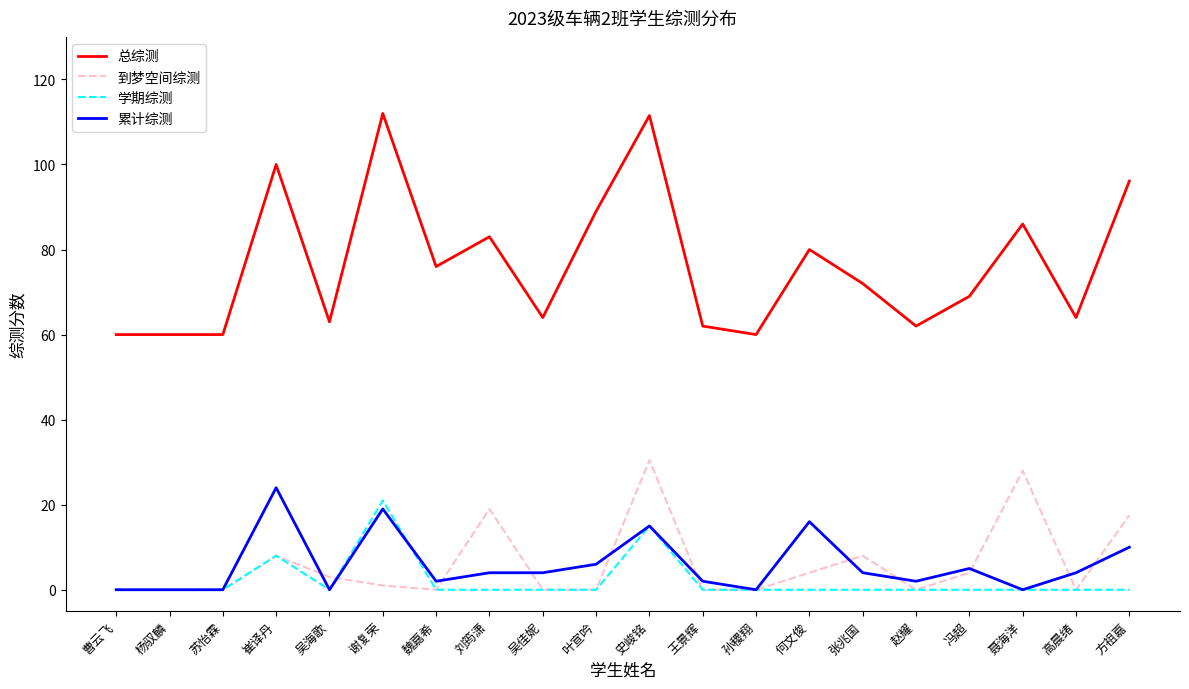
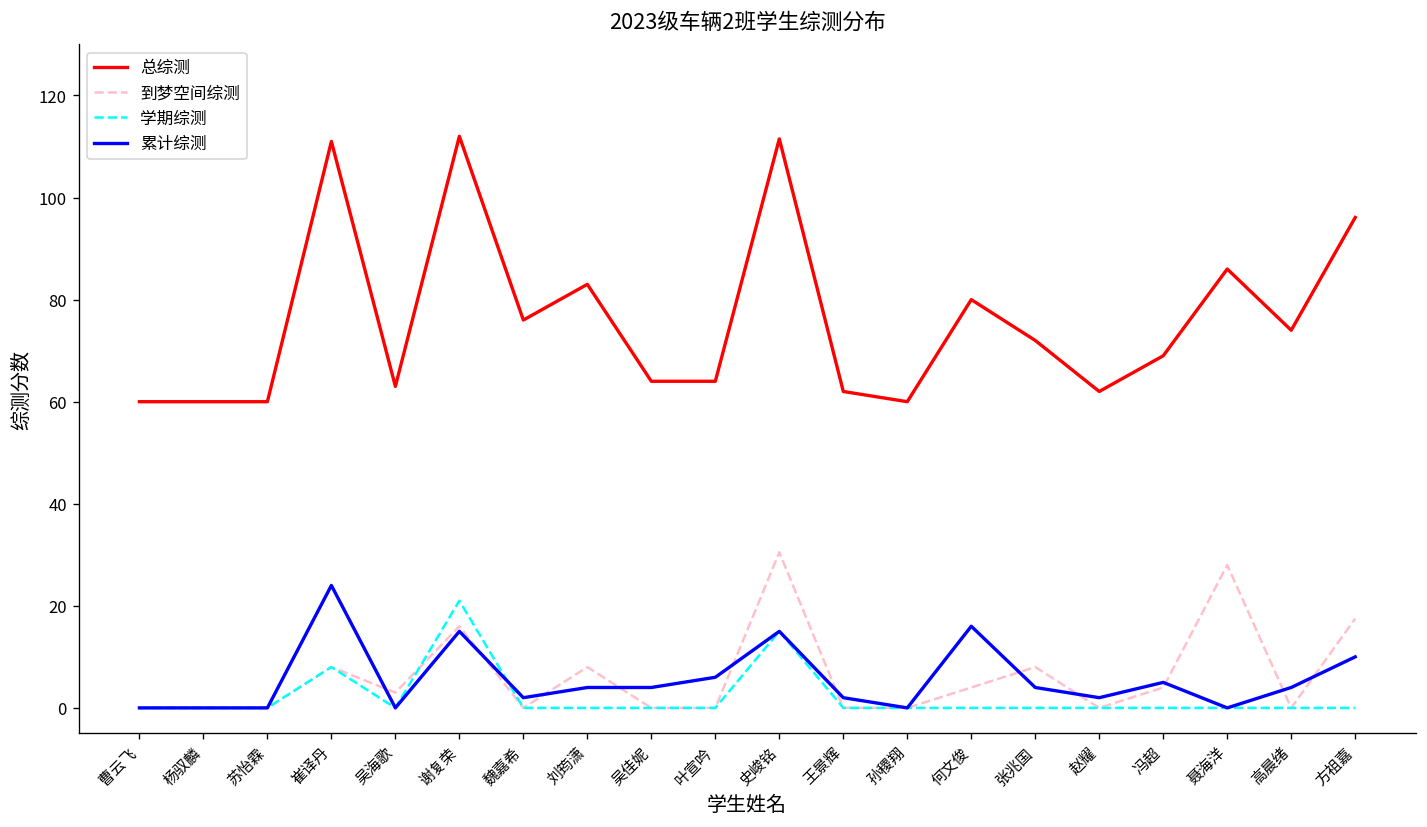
  {
    "总综测": {
      "曹云飞": 60,
      "杨驭麟": 60,
      "苏怡霖": 60,
-     "崔译丹": 100,
+     "崔译丹": 111,
      "吴海歌": 63,
      "谢复荣": 112,
      "魏嘉希": 76,
      "刘筠潇": 83,
      "吴佳妮": 64,
-     "叶宣吟": 89,
+     "叶宣吟": 64,
      "史峻铭": 112,
      "王景辉": 62,
      "孙稷翔": 60,
      "何文俊": 80,
      "张兆国": 72,
      "赵耀": 62,
      "冯超": 69,
      "聂海洋": 86,
-     "高晨绪": 64,
+     "高晨绪": 74,
      "方祖嘉": 96
    },
    "到梦空间综测": {
      "吴海歌": 3,
-     "谢复荣": 1,
-     "刘筠潇": 19,
+     "谢复荣": 16,
+     "刘筠潇": 8,
      "史峻铭": 31,
      "何文俊": 4,
      "张兆国": 8,
      "冯超": 4,
      "聂海洋": 28,
      "方祖嘉": 18
    },
    "学期综测": {
      "谢复荣": 21,
      "刘筠潇": 0,
      "何文俊": 0,
      "张兆国": 0,
      "冯超": 0,
      "方祖嘉": 0
    },
    "累计综测": {
      "崔译丹": 24,
-     "谢复荣": 19,
+     "谢复荣": 15,
      "魏嘉希": 2,
      "刘筠潇": 4,
      "吴佳妮": 4,
      "叶宣吟": 6,
      "王景辉": 2,
      "何文俊": 16,
      "张兆国": 4,
      "赵耀": 2,
      "冯超": 5,
      "高晨绪": 4,
      "方祖嘉": 10
    }
  }
